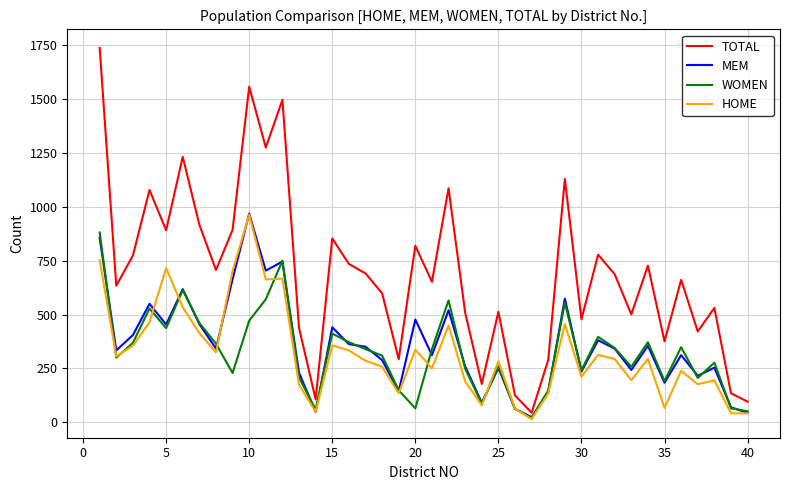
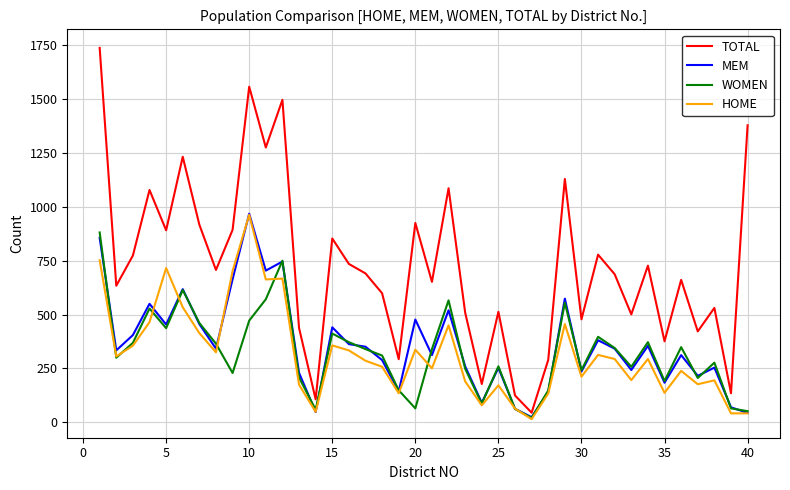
  {
    "TOTAL": {
      "5": 890,
      "10": 1560,
      "15": 850,
-     "20": 820,
+     "20": 930,
      "25": 510,
      "30": 480,
      "35": 380,
-     "40": 100
+     "40": 1380
    },
    "MEM": {
      "5": 450,
      "15": 440,
      "20": 480
    },
    "WOMEN": {
      "5": 440,
      "10": 470,
      "15": 410,
      "20": 70
    },
    "HOME": {
      "5": 720,
      "15": 360,
      "20": 340,
-     "25": 280,
+     "25": 170,
      "30": 210,
-     "35": 70
+     "35": 140
    }
  }
